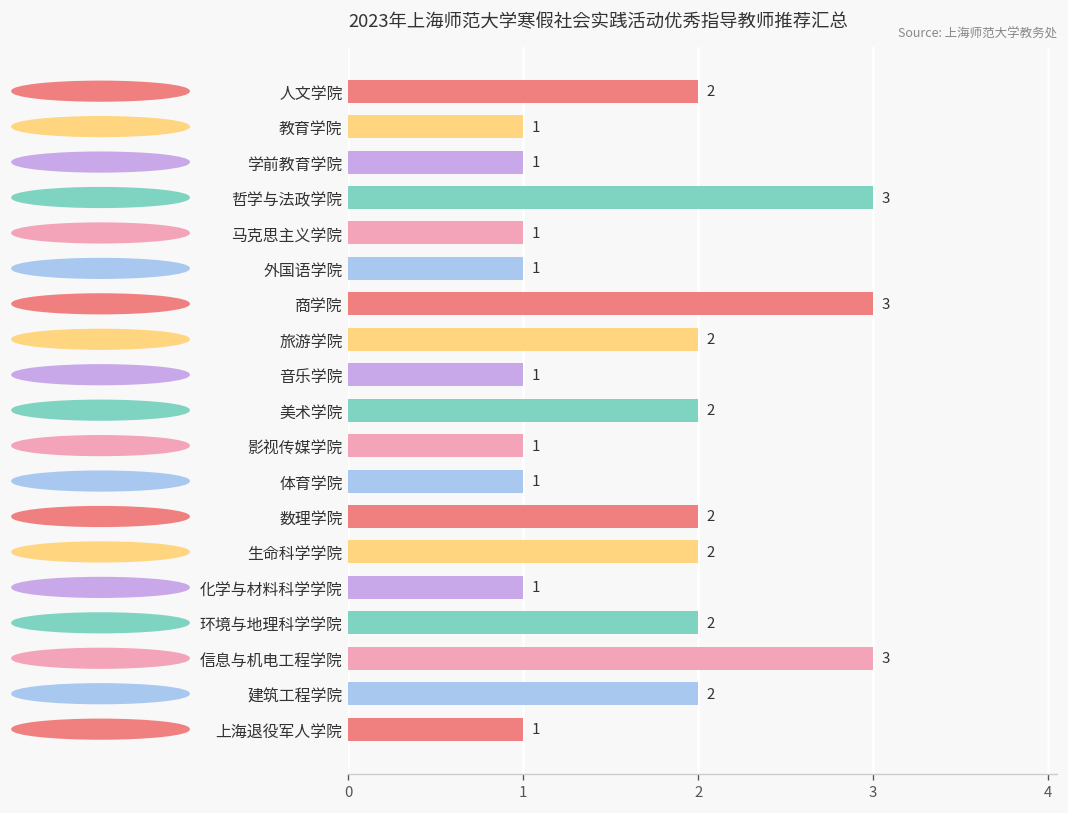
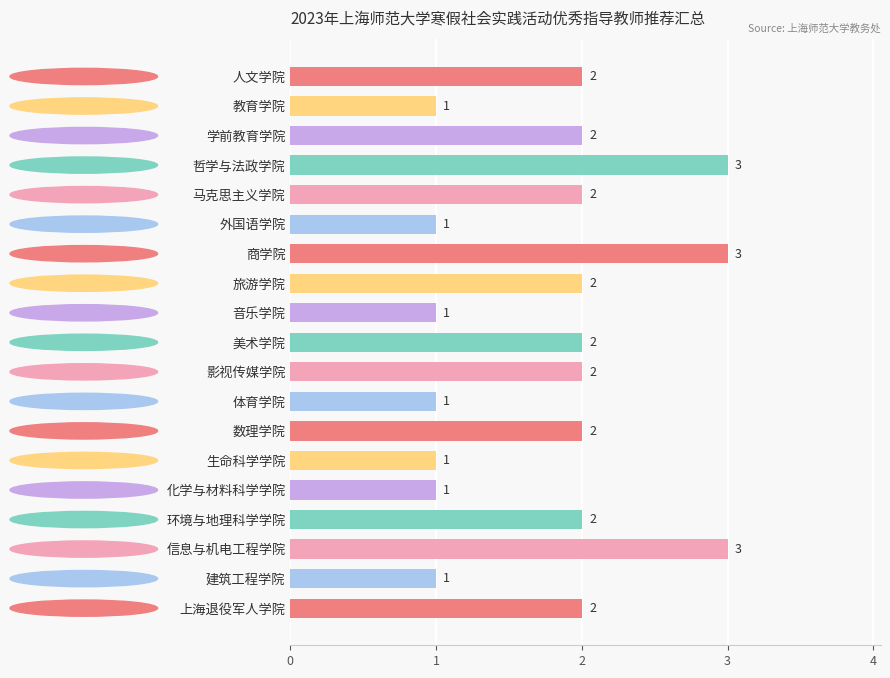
  {
    "人文学院": 2,
    "教育学院": 1,
-   "学前教育学院": 1,
+   "学前教育学院": 2,
    "哲学与法政学院": 3,
-   "马克思主义学院": 1,
+   "马克思主义学院": 2,
    "外国语学院": 1,
    "商学院": 3,
    "旅游学院": 2,
    "音乐学院": 1,
    "美术学院": 2,
-   "影视传媒学院": 1,
+   "影视传媒学院": 2,
    "体育学院": 1,
    "数理学院": 2,
-   "生命科学学院": 2,
+   "生命科学学院": 1,
    "化学与材料科学学院": 1,
    "环境与地理科学学院": 2,
    "信息与机电工程学院": 3,
-   "建筑工程学院": 2,
-   "上海退役军人学院": 1
+   "建筑工程学院": 1,
+   "上海退役军人学院": 2
  }
